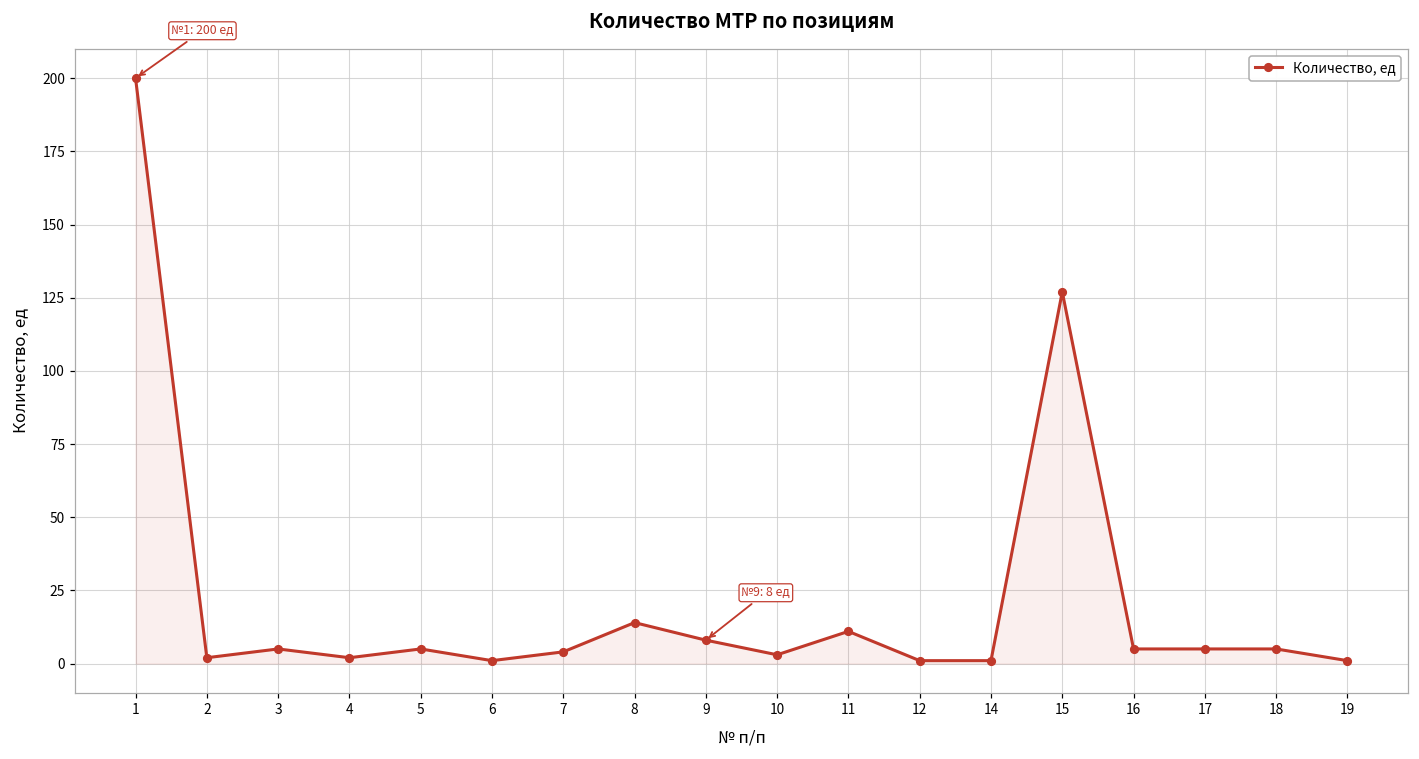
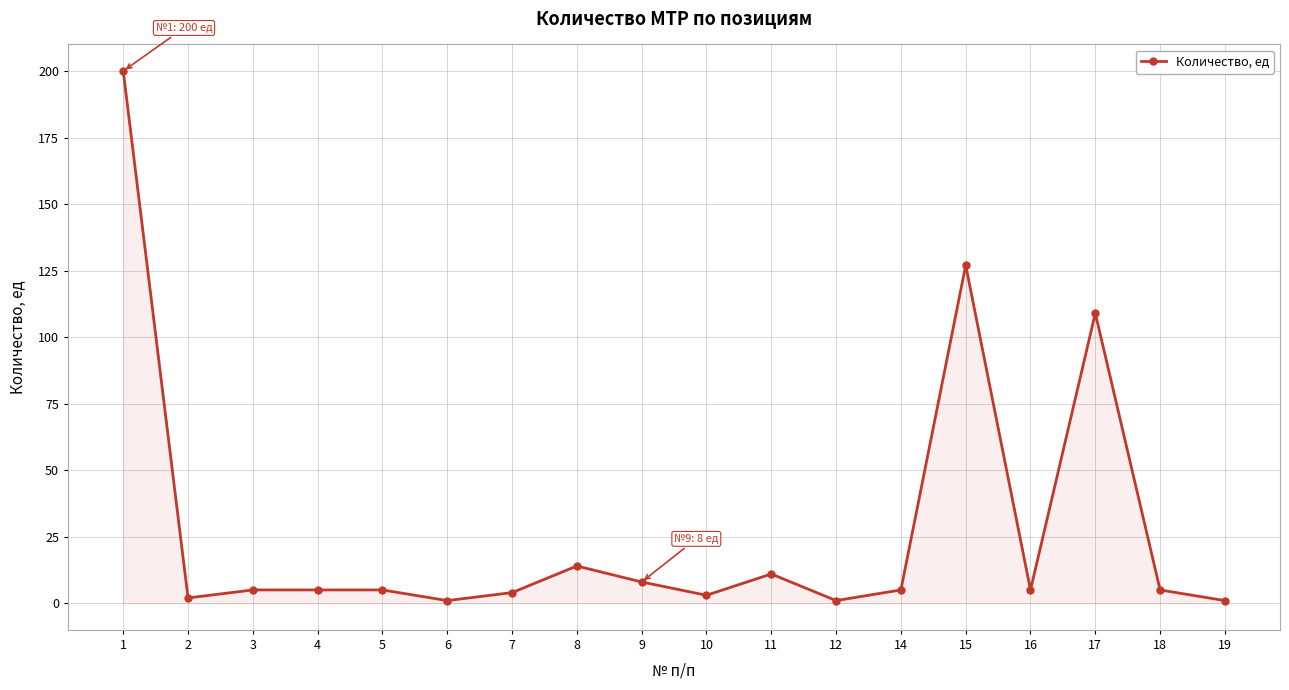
  {
    "2": 2,
    "3": 5,
-   "4": 2,
+   "4": 5,
    "5": 5,
    "6": 1,
    "7": 4,
    "8": 14,
    "10": 3,
    "11": 11,
    "12": 1,
-   "14": 1,
+   "14": 5,
    "15": 127,
    "16": 5,
-   "17": 5,
+   "17": 109,
    "18": 5,
    "19": 1
  }
